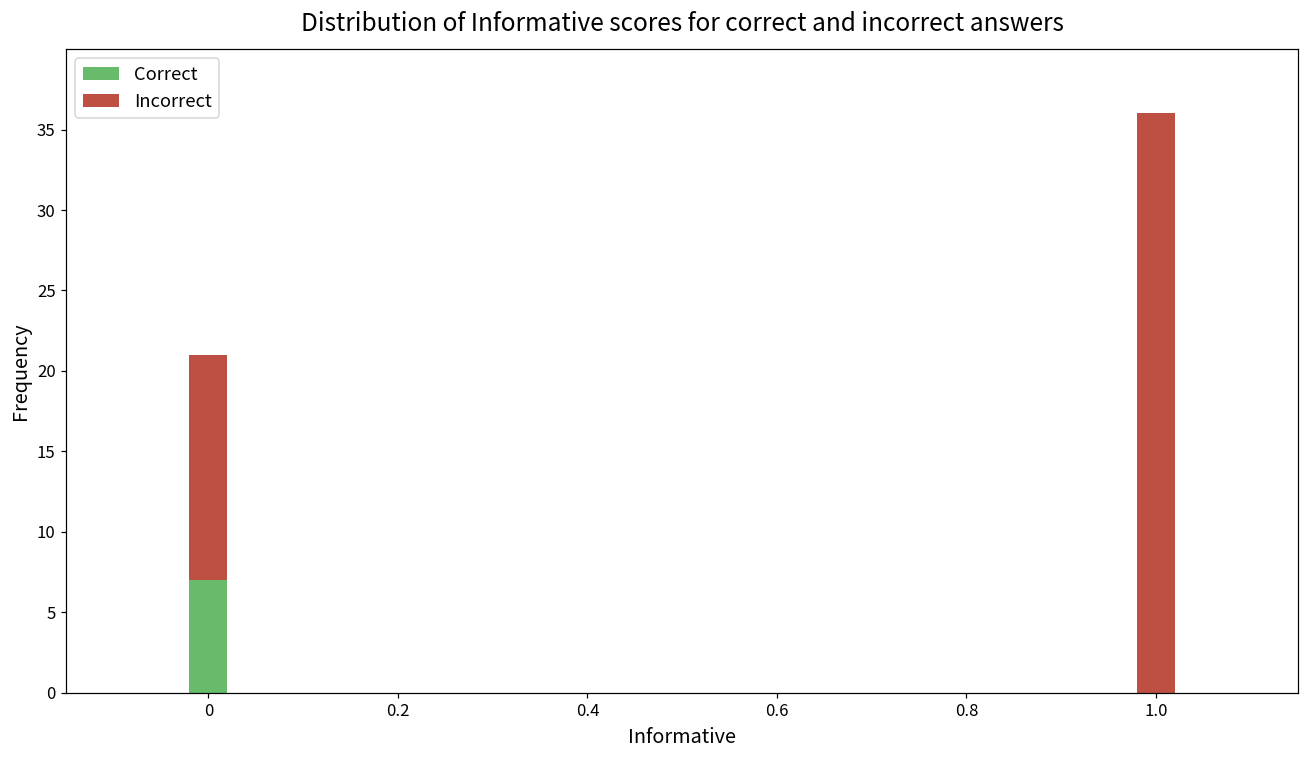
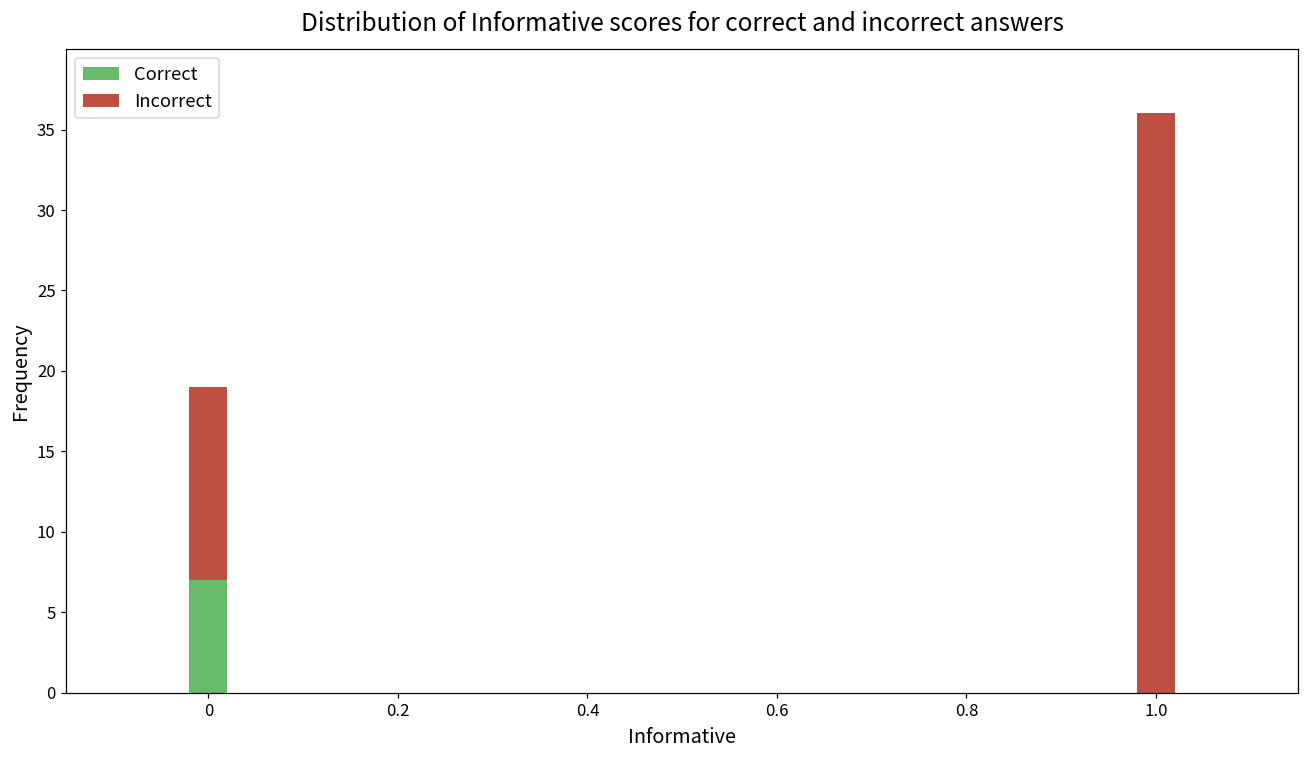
  {
    "Correct": {
      "0": 7,
      "1.0": 0
    },
    "Incorrect": {
-     "0": 14,
+     "0": 12,
      "1.0": 36
    }
  }
